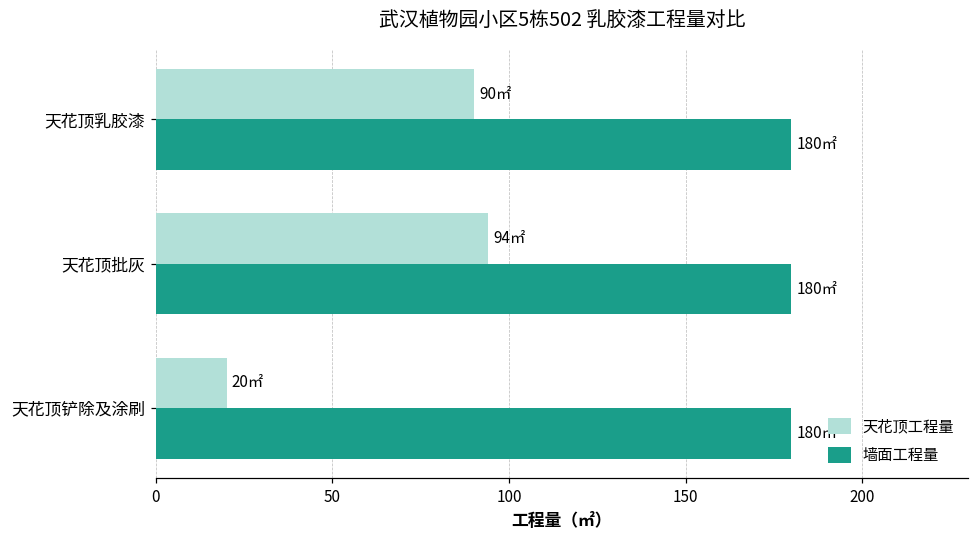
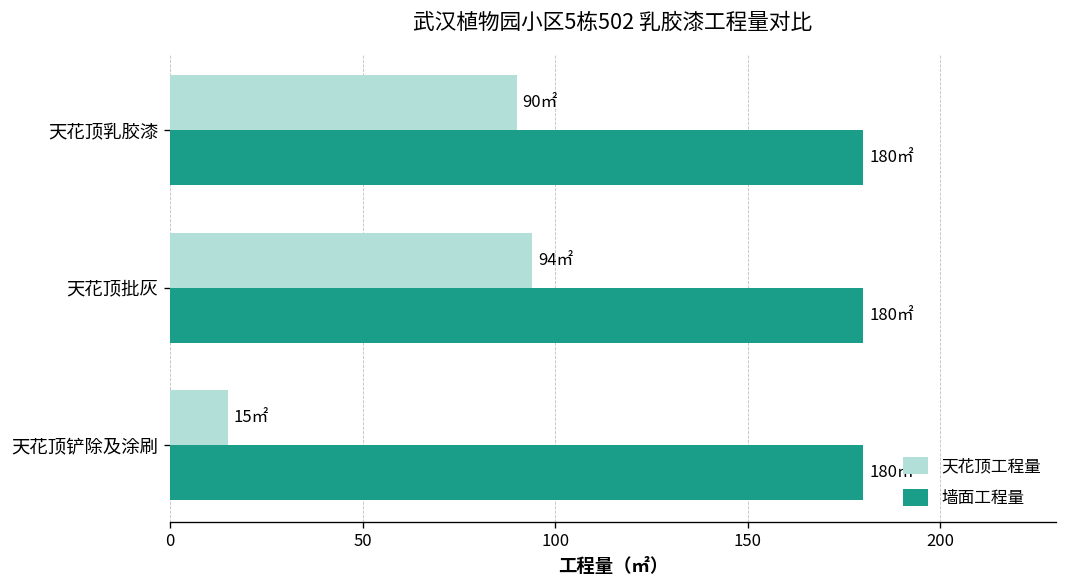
  {
    "天花顶工程量": {
      "天花顶乳胶漆": "90㎡",
      "天花顶批灰": "94㎡",
-     "天花顶铲除及涂刷": "20㎡"
+     "天花顶铲除及涂刷": "15㎡"
    },
    "墙面工程量": {
      "天花顶乳胶漆": "180㎡",
      "天花顶批灰": "180㎡",
      "天花顶铲除及涂刷": "180㎡"
    }
  }
